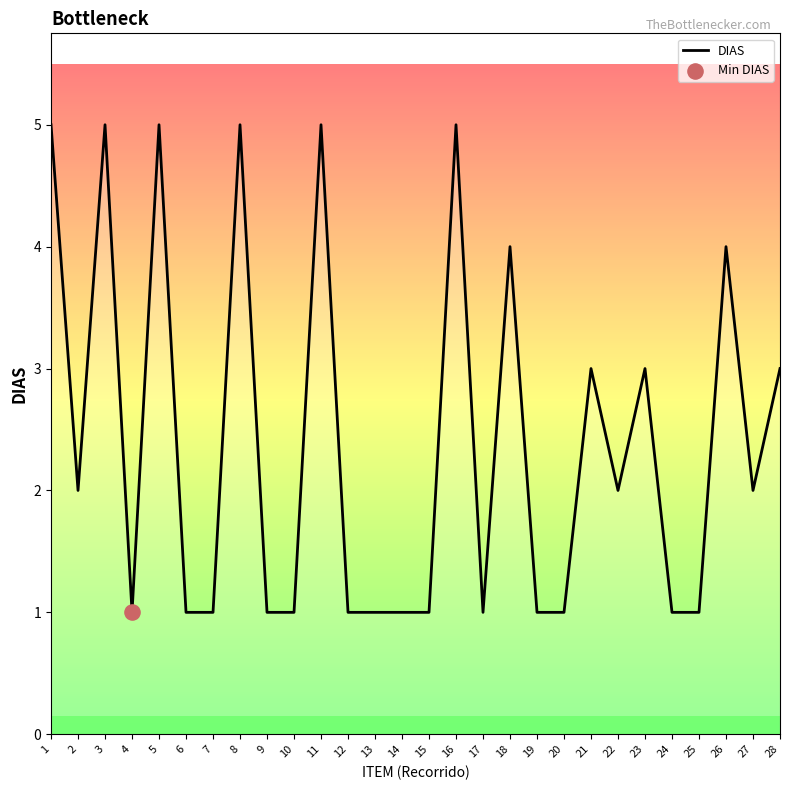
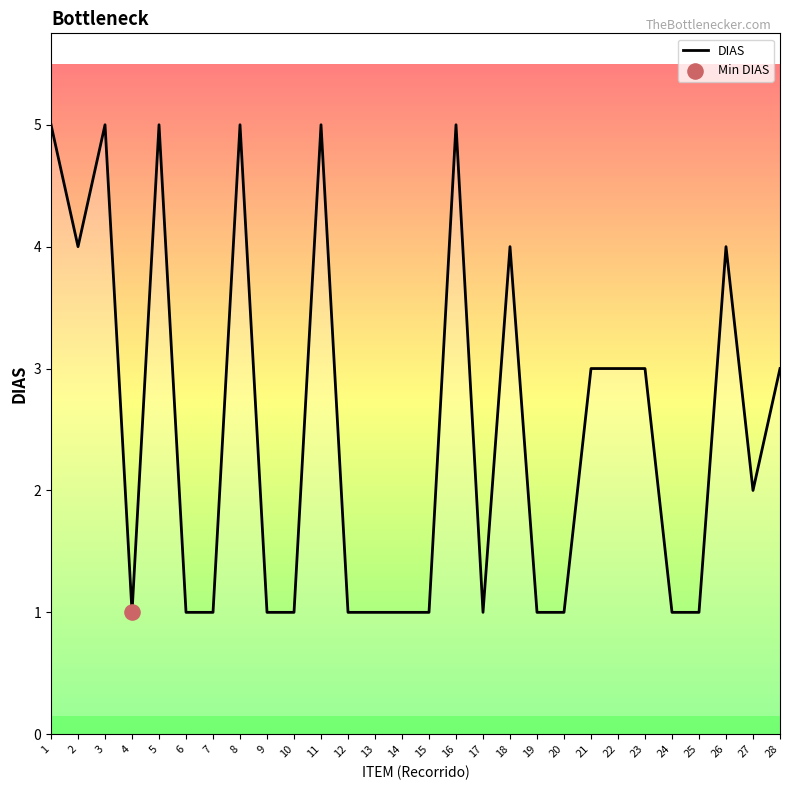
  {
    "DIAS": {
      "1": 5,
-     "2": 2,
+     "2": 4,
      "3": 5,
      "5": 5,
      "6": 1,
      "7": 1,
      "8": 5,
      "9": 1,
      "10": 1,
      "11": 5,
      "12": 1,
      "13": 1,
      "14": 1,
      "15": 1,
      "16": 5,
      "17": 1,
      "18": 4,
      "19": 1,
      "20": 1,
      "21": 3,
-     "22": 2,
+     "22": 3,
      "23": 3,
      "24": 1,
      "25": 1,
      "26": 4,
      "27": 2,
      "28": 3
    }
  }
